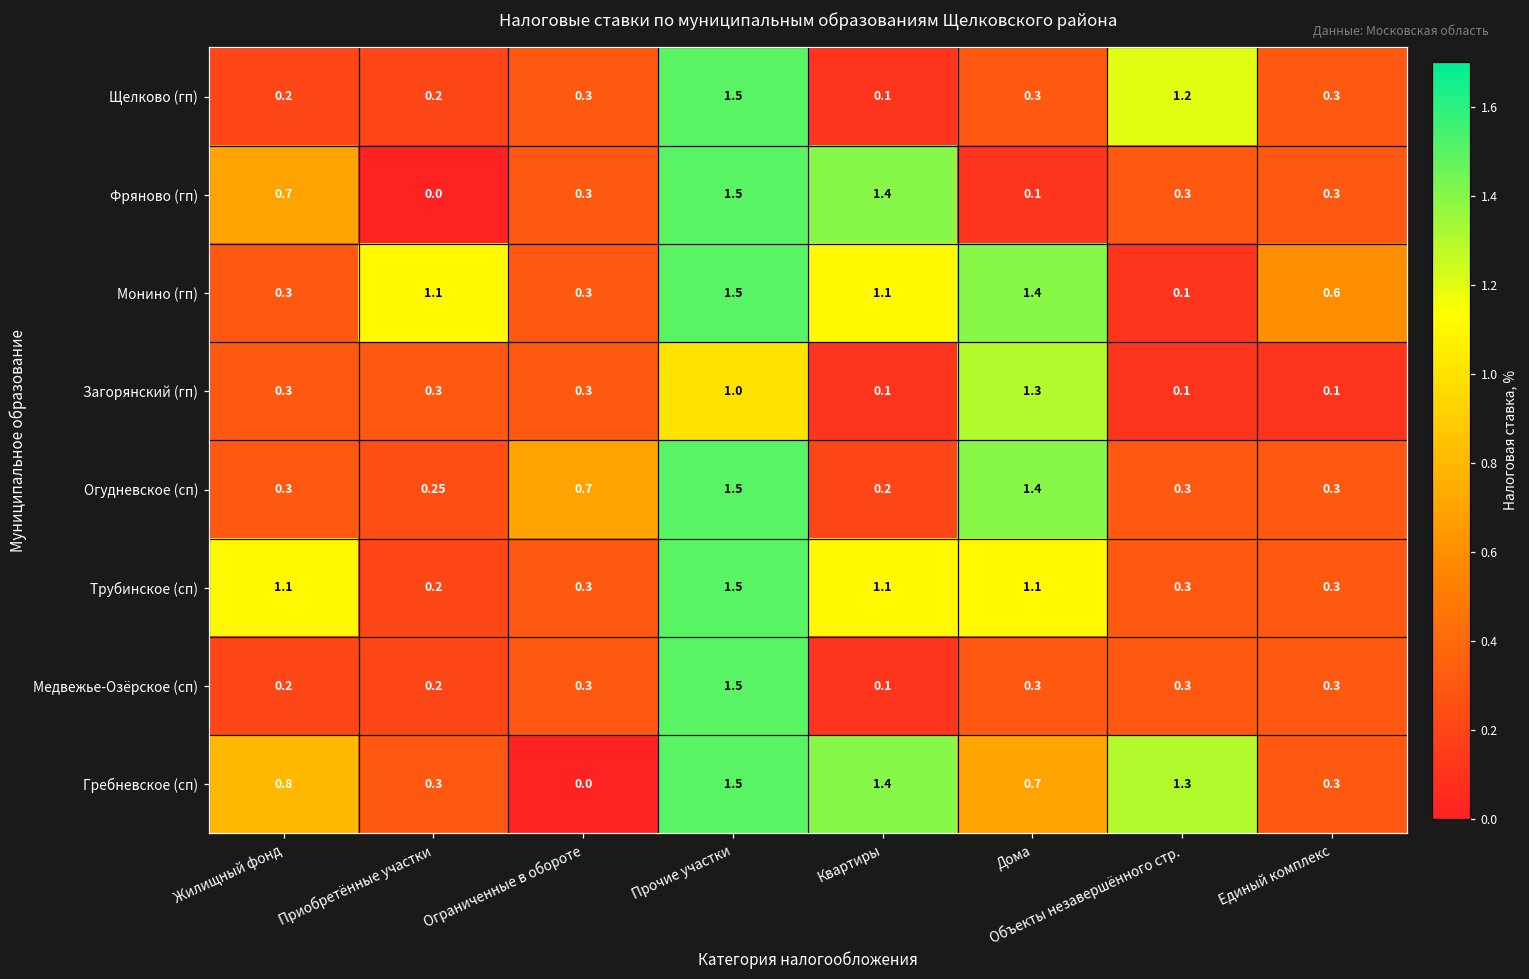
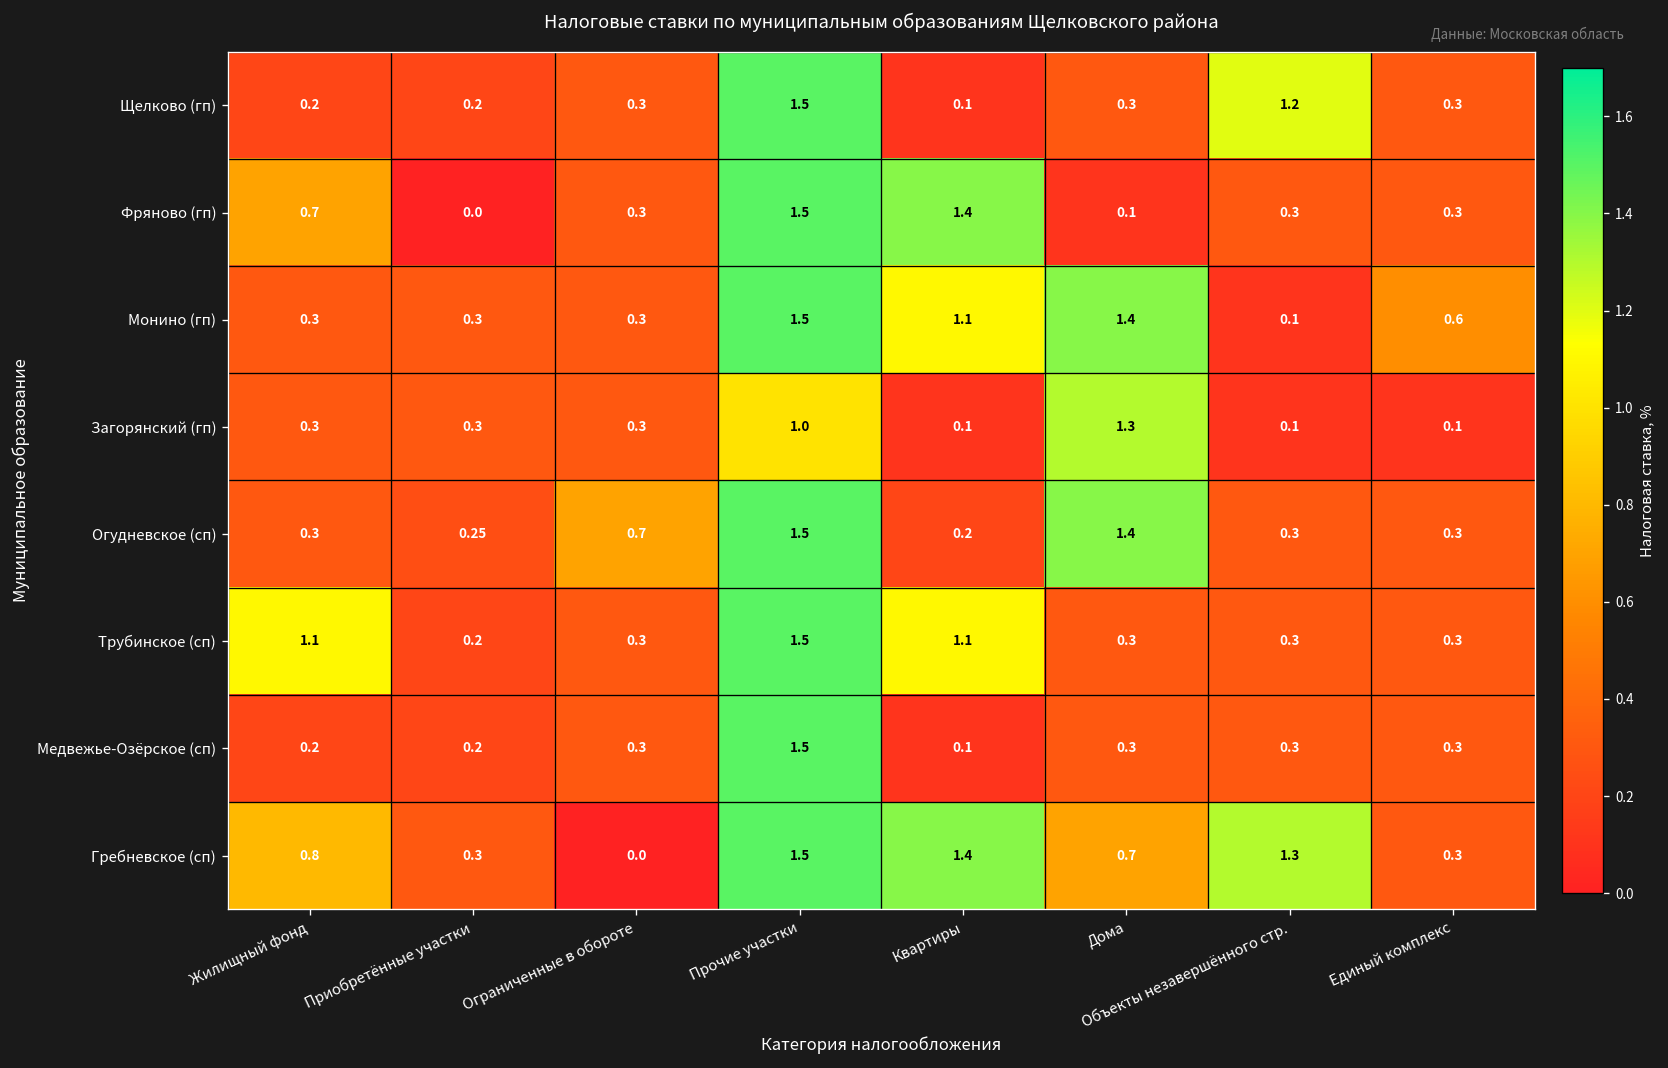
  {
    "Щелково (гп)": {
      "Жилищный фонд": 0.2,
      "Приобретённые участки": 0.2,
      "Ограниченные в обороте": 0.3,
      "Прочие участки": 1.5,
      "Квартиры": 0.1,
      "Дома": 0.3,
      "Объекты незавершённого стр.": 1.2,
      "Единый комплекс": 0.3
    },
    "Фряново (гп)": {
      "Жилищный фонд": 0.7,
      "Приобретённые участки": 0.0,
      "Ограниченные в обороте": 0.3,
      "Прочие участки": 1.5,
      "Квартиры": 1.4,
      "Дома": 0.1,
      "Объекты незавершённого стр.": 0.3,
      "Единый комплекс": 0.3
    },
    "Монино (гп)": {
      "Жилищный фонд": 0.3,
-     "Приобретённые участки": 1.1,
+     "Приобретённые участки": 0.3,
      "Ограниченные в обороте": 0.3,
      "Прочие участки": 1.5,
      "Квартиры": 1.1,
      "Дома": 1.4,
      "Объекты незавершённого стр.": 0.1,
      "Единый комплекс": 0.6
    },
    "Загорянский (гп)": {
      "Жилищный фонд": 0.3,
      "Приобретённые участки": 0.3,
      "Ограниченные в обороте": 0.3,
      "Прочие участки": 1.0,
      "Квартиры": 0.1,
      "Дома": 1.3,
      "Объекты незавершённого стр.": 0.1,
      "Единый комплекс": 0.1
    },
    "Огудневское (сп)": {
      "Жилищный фонд": 0.3,
      "Приобретённые участки": 0.25,
      "Ограниченные в обороте": 0.7,
      "Прочие участки": 1.5,
      "Квартиры": 0.2,
      "Дома": 1.4,
      "Объекты незавершённого стр.": 0.3,
      "Единый комплекс": 0.3
    },
    "Трубинское (сп)": {
      "Жилищный фонд": 1.1,
      "Приобретённые участки": 0.2,
      "Ограниченные в обороте": 0.3,
      "Прочие участки": 1.5,
      "Квартиры": 1.1,
-     "Дома": 1.1,
+     "Дома": 0.3,
      "Объекты незавершённого стр.": 0.3,
      "Единый комплекс": 0.3
    },
    "Медвежье-Озёрское (сп)": {
      "Жилищный фонд": 0.2,
      "Приобретённые участки": 0.2,
      "Ограниченные в обороте": 0.3,
      "Прочие участки": 1.5,
      "Квартиры": 0.1,
      "Дома": 0.3,
      "Объекты незавершённого стр.": 0.3,
      "Единый комплекс": 0.3
    },
    "Гребневское (сп)": {
      "Жилищный фонд": 0.8,
      "Приобретённые участки": 0.3,
      "Ограниченные в обороте": 0.0,
      "Прочие участки": 1.5,
      "Квартиры": 1.4,
      "Дома": 0.7,
      "Объекты незавершённого стр.": 1.3,
      "Единый комплекс": 0.3
    }
  }
